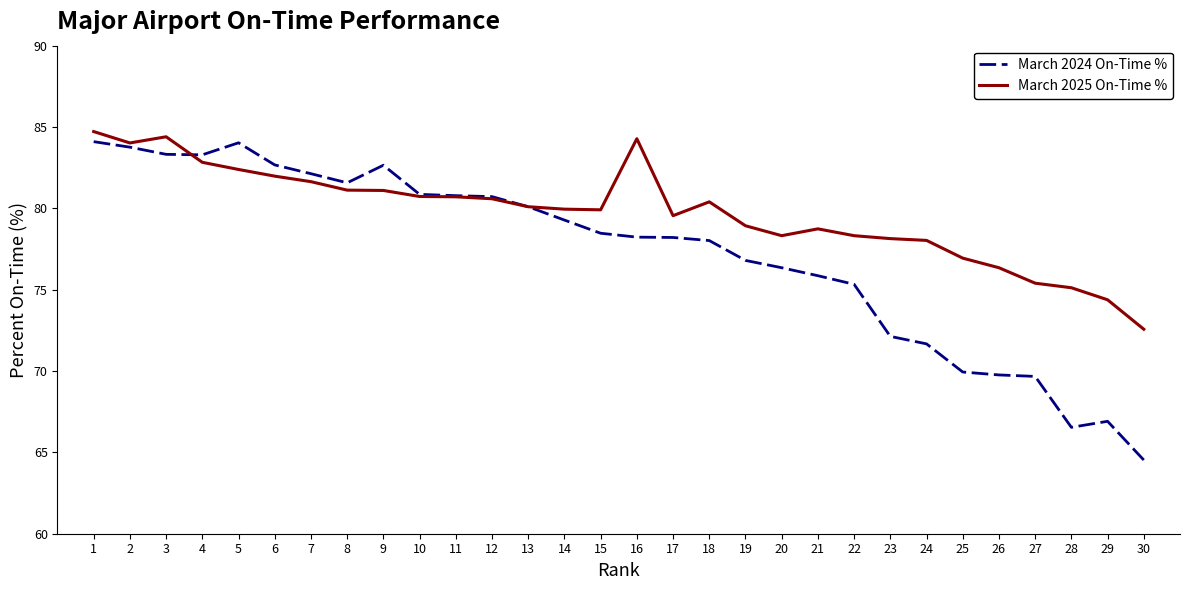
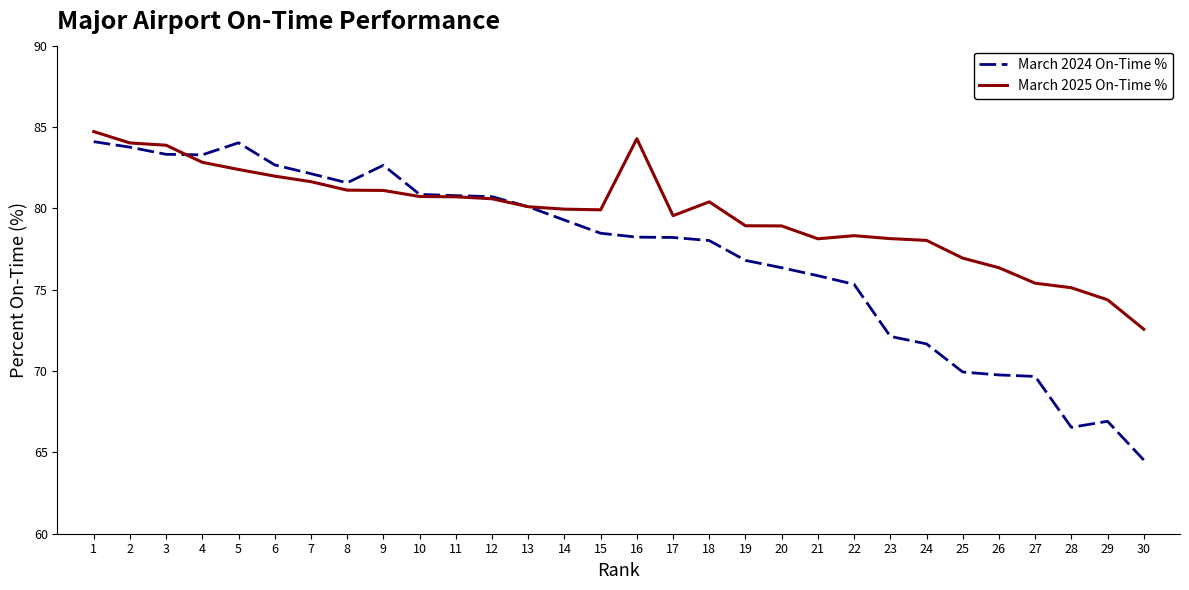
  {
    "March 2024 On-Time %": {
      "1": 84.1,
      "2": 83.8,
      "3": 83.3,
      "4": 83.3,
      "5": 84.0,
      "6": 82.7,
      "7": 82.1,
      "8": 81.6,
      "9": 82.7,
      "14": 79.3,
      "15": 78.5,
      "16": 78.2,
      "17": 78.2,
      "18": 78.0,
      "19": 76.8,
      "20": 76.4,
      "21": 75.9,
      "22": 75.3,
      "23": 72.1,
      "24": 71.7,
      "25": 69.9,
      "26": 69.8,
      "27": 69.7,
      "28": 66.5,
      "29": 66.9,
      "30": 64.5
    },
    "March 2025 On-Time %": {
      "1": 84.7,
      "2": 84.0,
-     "3": 84.4,
+     "3": 83.9,
      "4": 82.8,
      "5": 82.4,
      "6": 82.0,
      "7": 81.6,
      "8": 81.1,
      "9": 81.1,
      "14": 80.0,
      "15": 79.9,
      "16": 84.3,
      "17": 79.6,
      "18": 80.4,
      "19": 78.9,
-     "20": 78.3,
-     "21": 78.7,
+     "20": 78.9,
+     "21": 78.1,
      "22": 78.3,
      "23": 78.1,
      "24": 78.0,
      "25": 76.9,
      "26": 76.4,
      "27": 75.4,
      "28": 75.1,
      "29": 74.4,
      "30": 72.6
    }
  }
